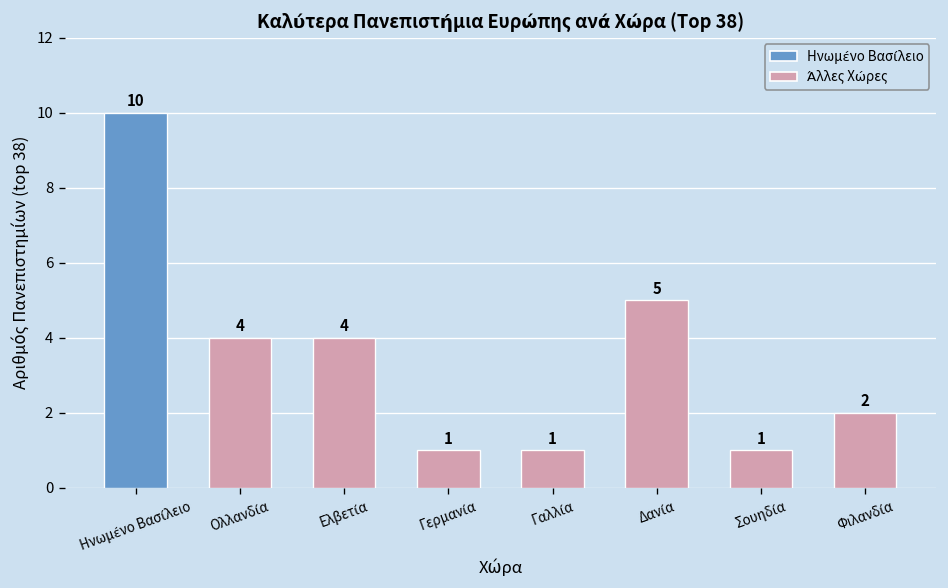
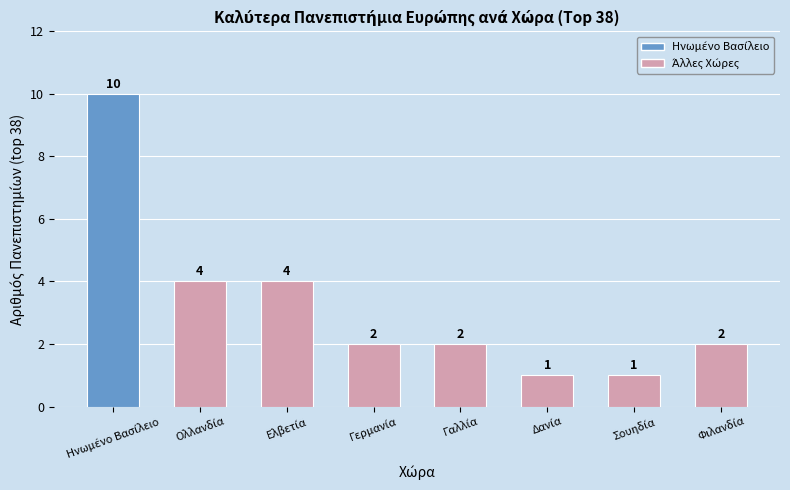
  {
    "Ηνωμένο Βασίλειο": 10,
    "Ολλανδία": 4,
    "Ελβετία": 4,
-   "Γερμανία": 1,
-   "Γαλλία": 1,
-   "Δανία": 5,
+   "Γερμανία": 2,
+   "Γαλλία": 2,
+   "Δανία": 1,
    "Σουηδία": 1,
    "Φιλανδία": 2
  }
